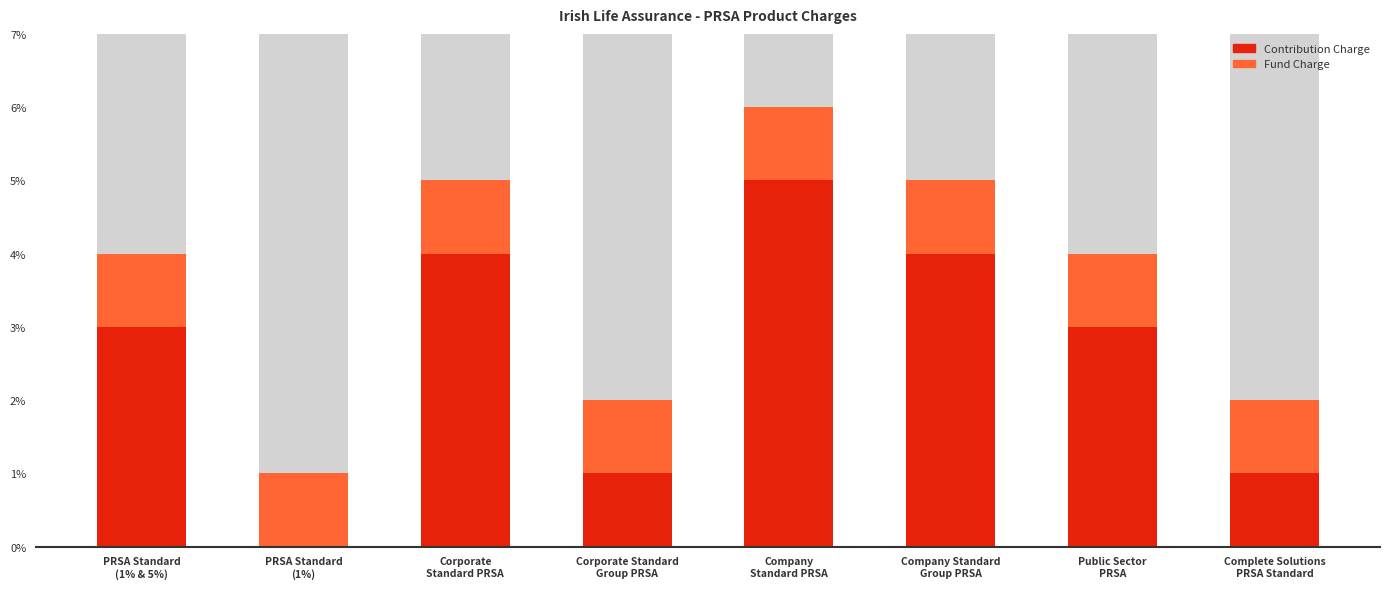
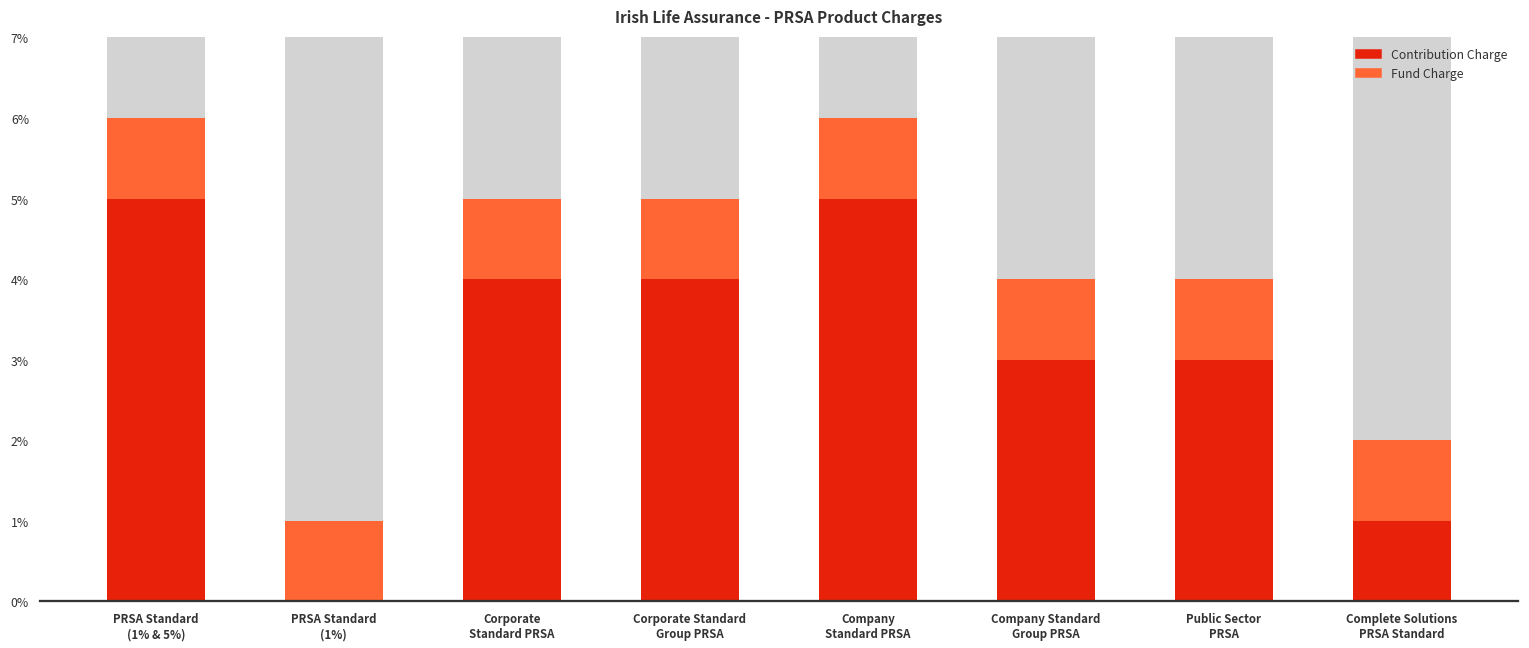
  {
    "Contribution Charge": {
-     "PRSA Standard (1% & 5%)": "3.0%",
+     "PRSA Standard (1% & 5%)": "5.0%",
      "PRSA Standard (1%)": "0.0%",
-     "Corporate Standard Group PRSA": "1.0%",
-     "Company Standard Group PRSA": "4.0%"
+     "Corporate Standard Group PRSA": "4.0%",
+     "Company Standard Group PRSA": "3.0%"
    }
  }
